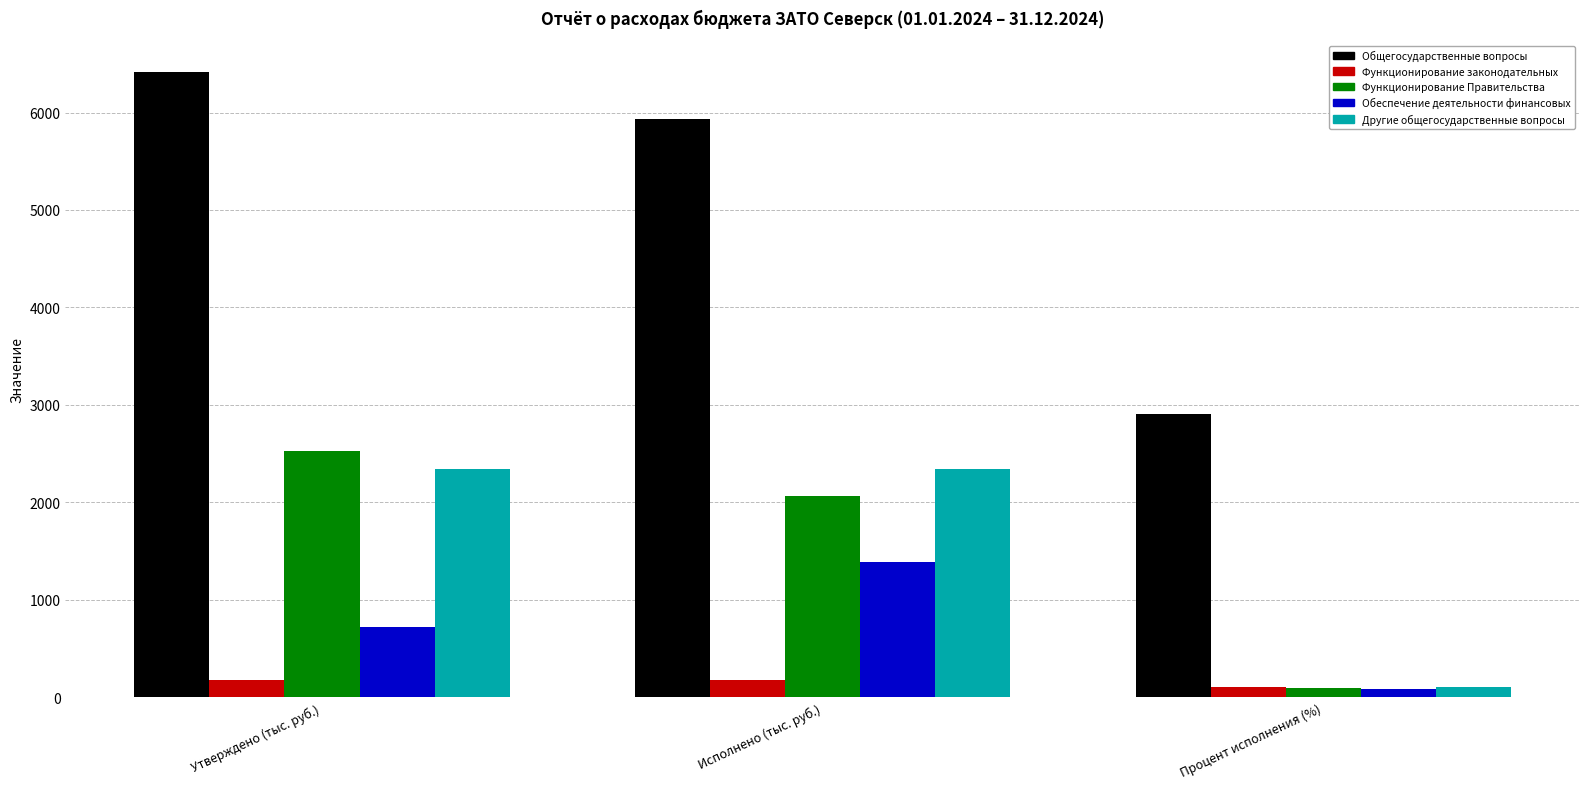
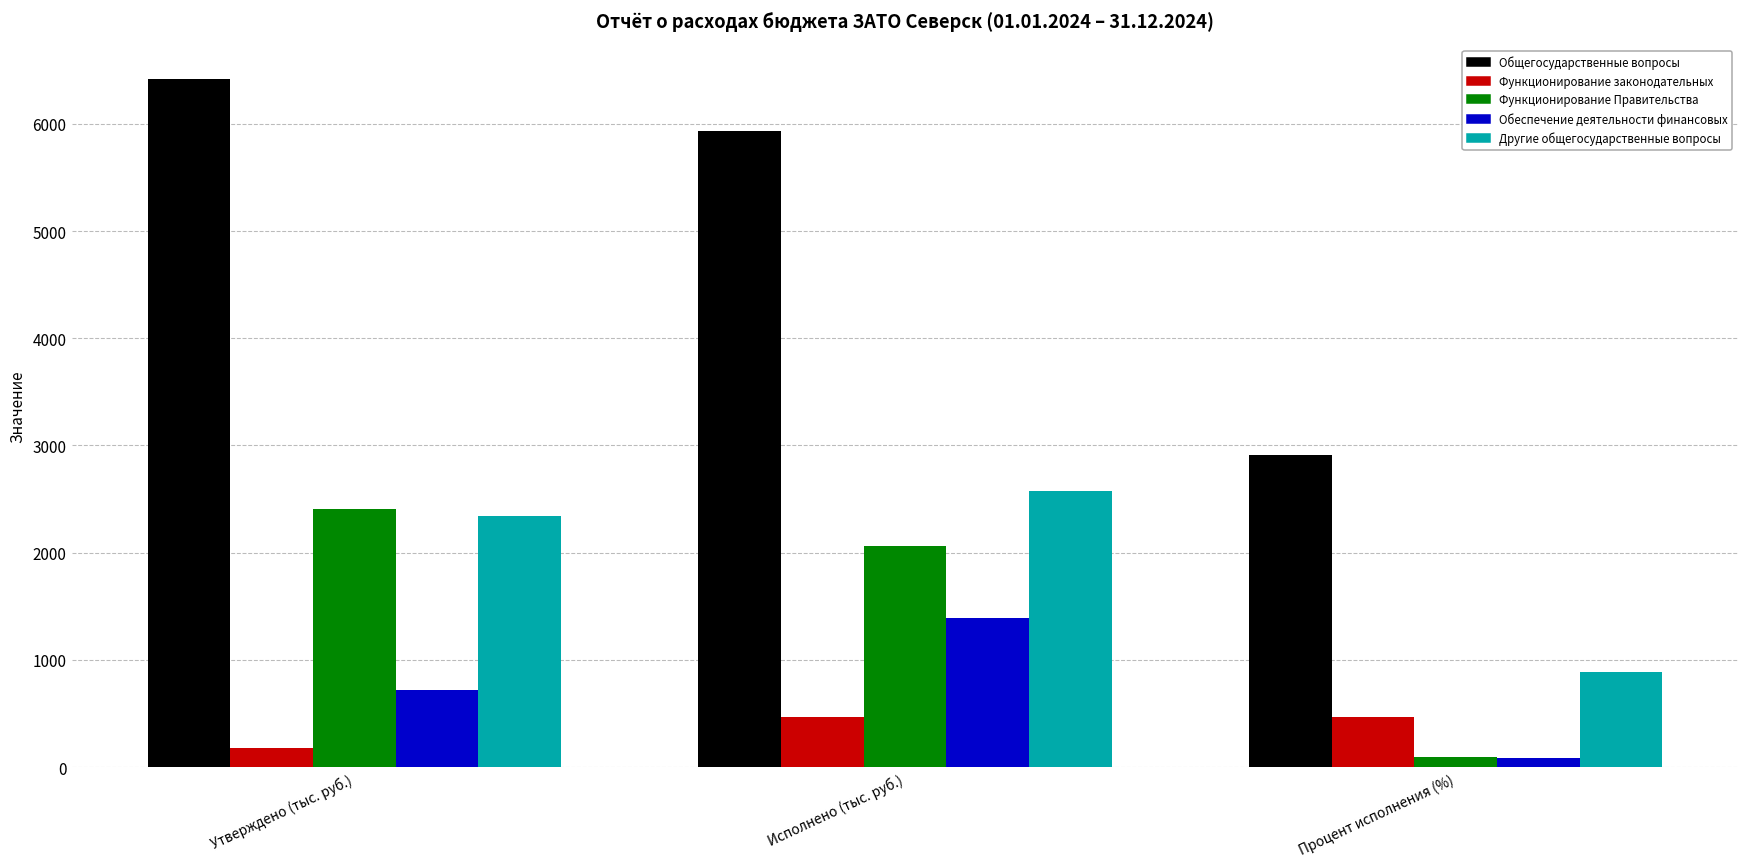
  {
    "Общегосударственные вопросы": {
      "Утверждено (тыс. руб.)": 6400,
      "Исполнено (тыс. руб.)": 5900,
      "Процент исполнения (%)": 2900
    },
    "Функционирование законодательных": {
      "Утверждено (тыс. руб.)": 200,
-     "Исполнено (тыс. руб.)": 200,
-     "Процент исполнения (%)": 100
+     "Исполнено (тыс. руб.)": 500,
+     "Процент исполнения (%)": 500
    },
    "Функционирование Правительства": {
-     "Утверждено (тыс. руб.)": 2500,
+     "Утверждено (тыс. руб.)": 2400,
      "Исполнено (тыс. руб.)": 2100,
      "Процент исполнения (%)": 100
    },
    "Обеспечение деятельности финансовых": {
      "Утверждено (тыс. руб.)": 700,
      "Исполнено (тыс. руб.)": 1400,
      "Процент исполнения (%)": 100
    },
    "Другие общегосударственные вопросы": {
      "Утверждено (тыс. руб.)": 2300,
-     "Исполнено (тыс. руб.)": 2300,
-     "Процент исполнения (%)": 100
+     "Исполнено (тыс. руб.)": 2600,
+     "Процент исполнения (%)": 900
    }
  }
